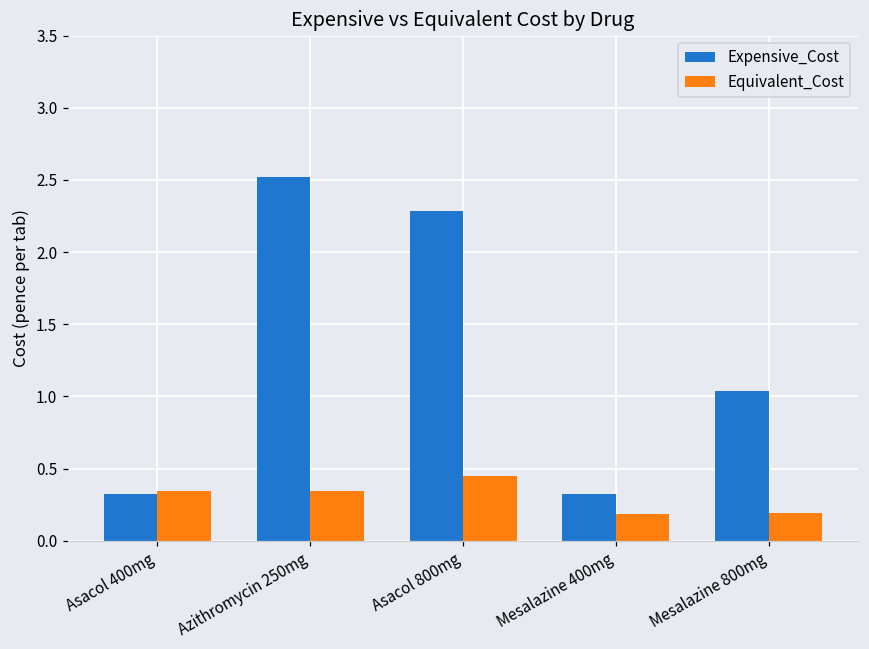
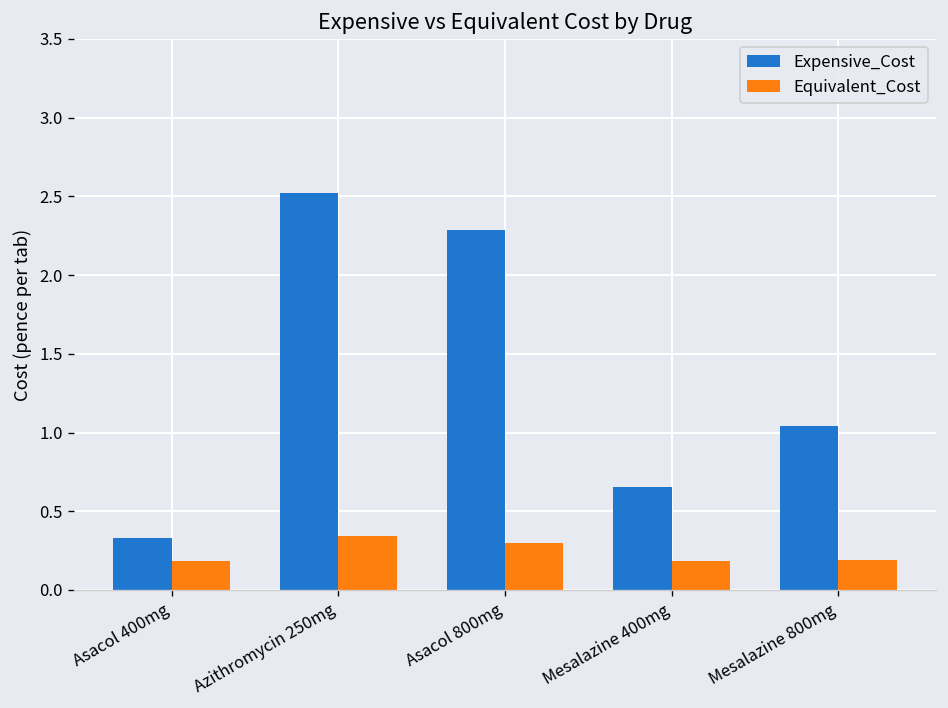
  {
    "Expensive_Cost": {
      "Asacol 400mg": 0.33,
      "Azithromycin 250mg": 2.52,
      "Asacol 800mg": 2.28,
-     "Mesalazine 400mg": 0.33,
+     "Mesalazine 400mg": 0.66,
      "Mesalazine 800mg": 1.04
    },
    "Equivalent_Cost": {
-     "Asacol 400mg": 0.34,
+     "Asacol 400mg": 0.18,
      "Azithromycin 250mg": 0.34,
-     "Asacol 800mg": 0.45,
+     "Asacol 800mg": 0.30,
      "Mesalazine 400mg": 0.18,
      "Mesalazine 800mg": 0.19
    }
  }
